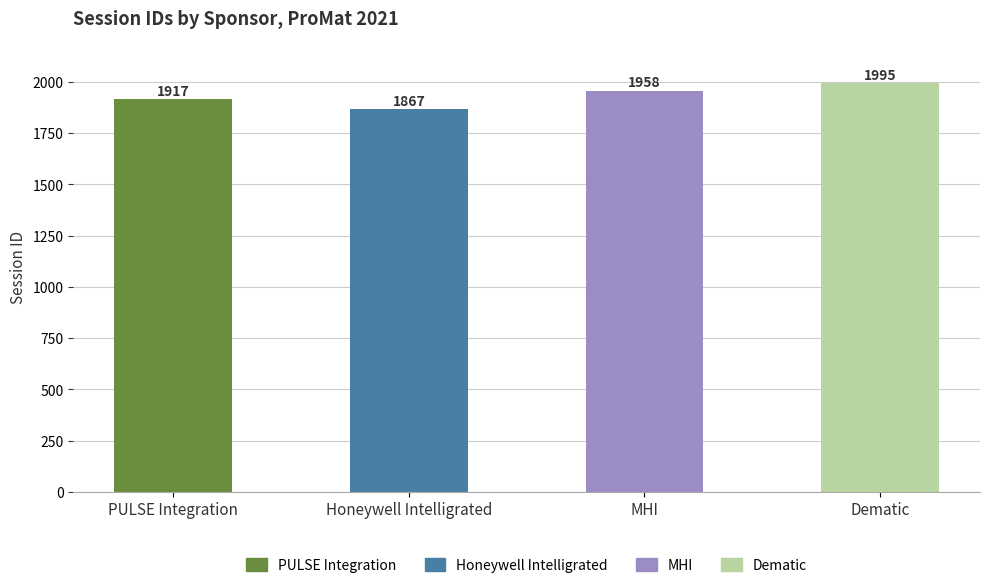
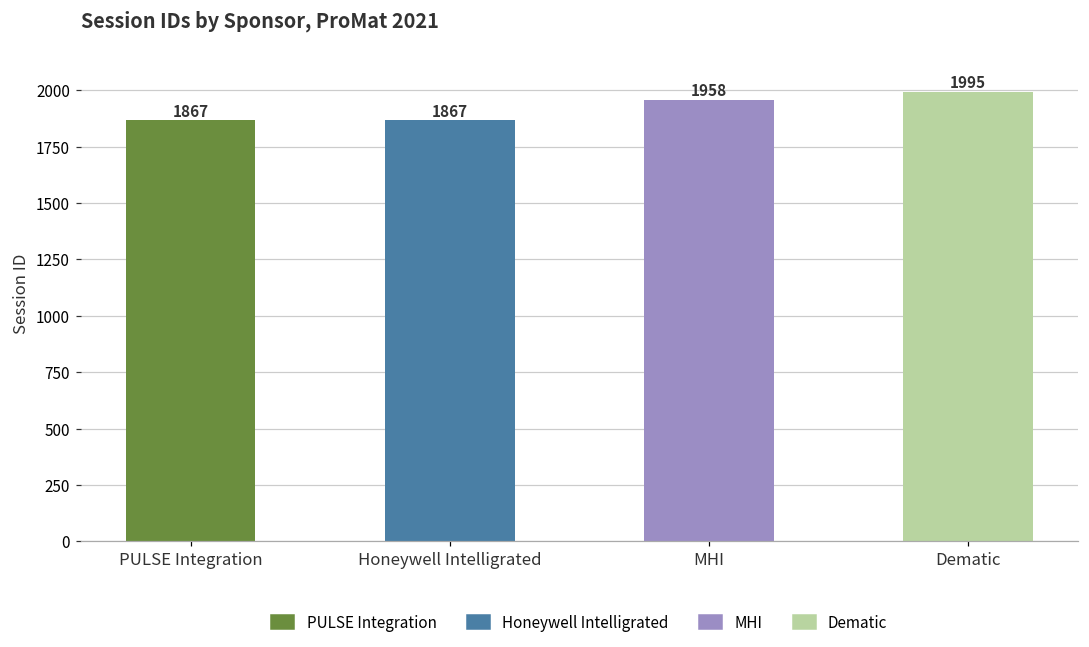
  {
-   "PULSE Integration": 1917,
+   "PULSE Integration": 1867,
    "Honeywell Intelligrated": 1867,
    "MHI": 1958,
    "Dematic": 1995
  }
